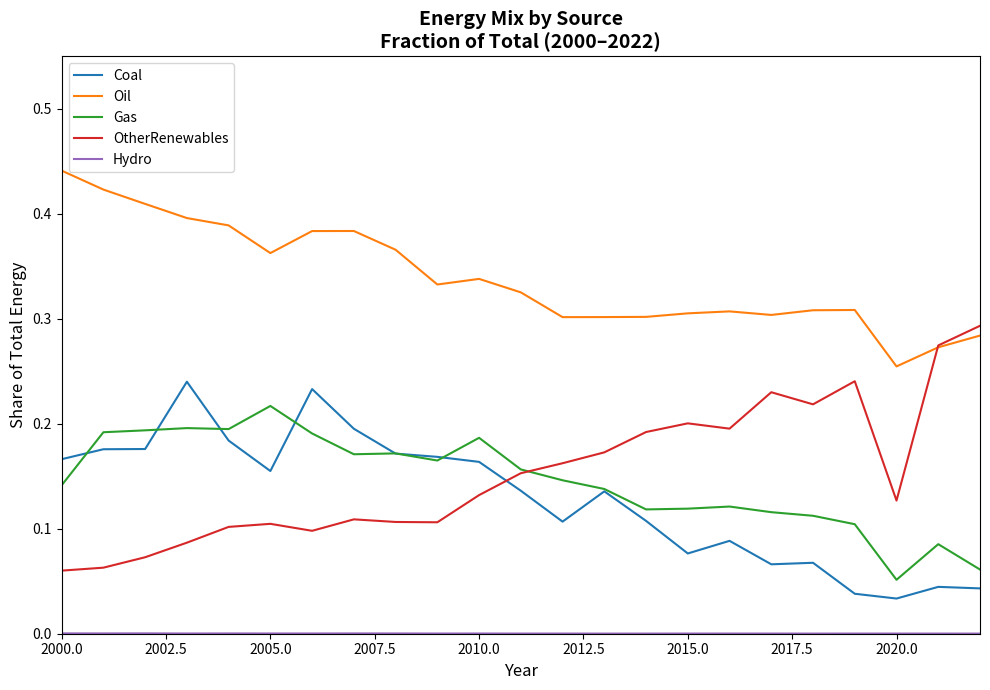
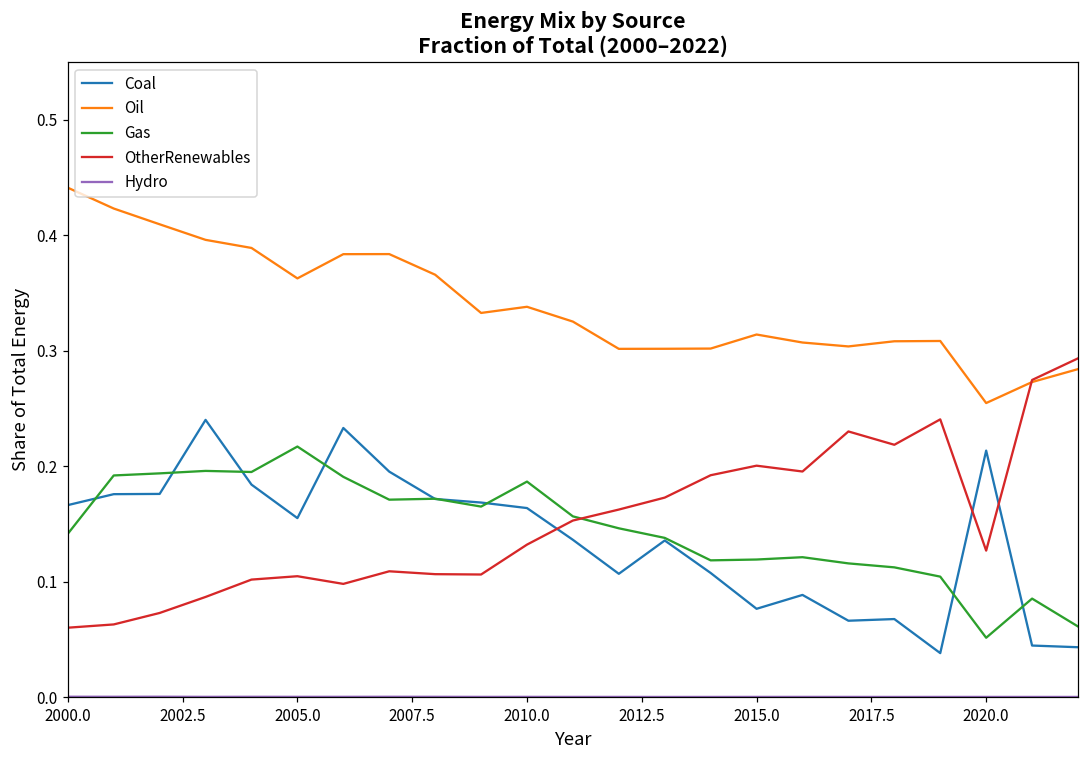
  {
    "Coal": {
      "2000.0": 0.166,
      "2005.0": 0.155,
      "2010.0": 0.164,
      "2015.0": 0.076,
-     "2020.0": 0.034
+     "2020.0": 0.213
    },
    "Oil": {
      "2000.0": 0.441,
      "2005.0": 0.363,
      "2010.0": 0.338,
-     "2015.0": 0.305,
+     "2015.0": 0.314,
      "2020.0": 0.255
    },
    "Gas": {
      "2000.0": 0.141,
      "2005.0": 0.217,
      "2010.0": 0.187,
      "2015.0": 0.119,
      "2020.0": 0.051
    },
    "OtherRenewables": {
      "2000.0": 0.060,
      "2005.0": 0.105,
      "2010.0": 0.132,
      "2015.0": 0.200,
      "2020.0": 0.127
    },
    "Hydro": {
      "2000.0": 0.000,
      "2005.0": 0.000,
      "2010.0": 0.000,
      "2015.0": 0.000,
      "2020.0": 0.000
    }
  }
